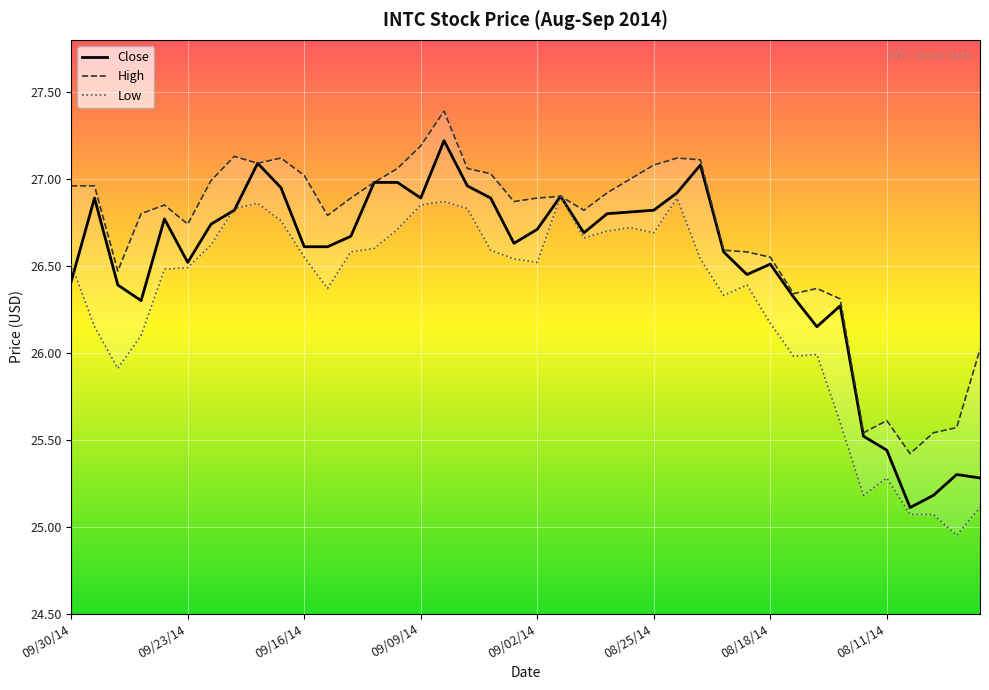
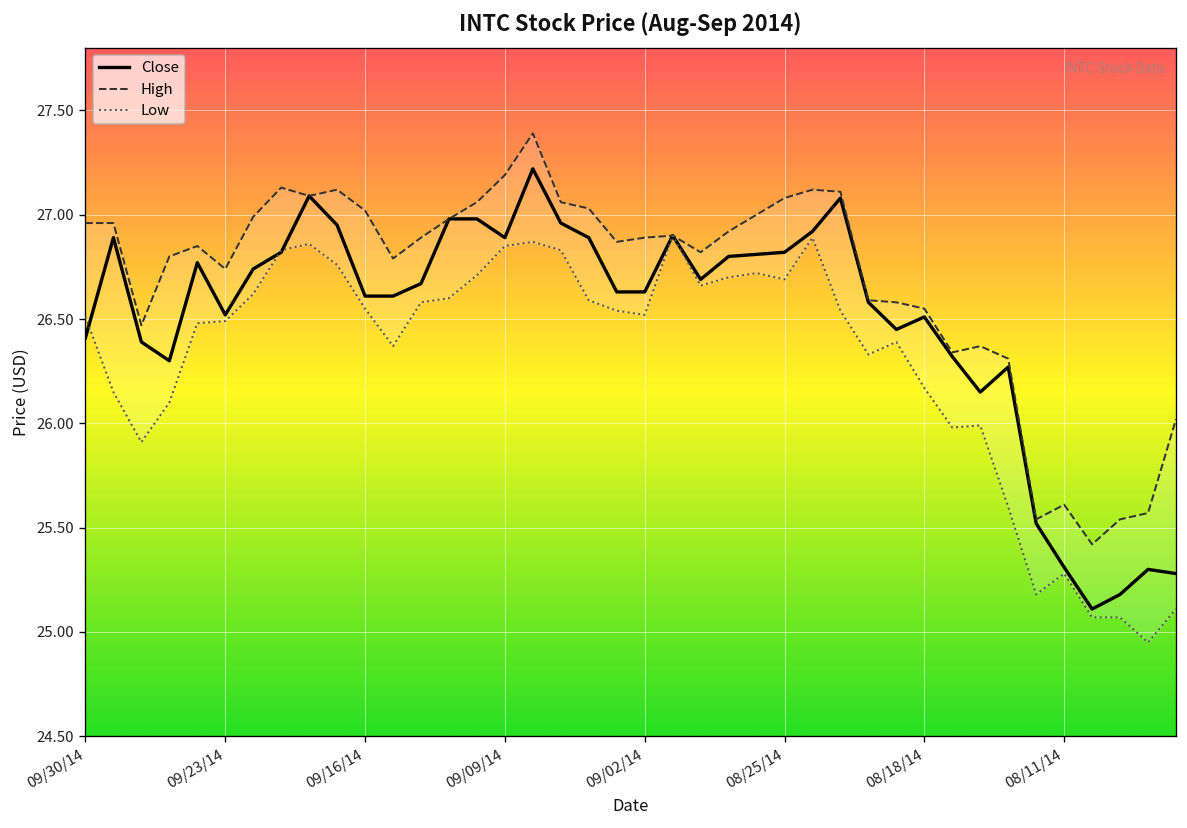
  {
    "Close": {
      "09/30/14": 26.41,
      "09/23/14": 26.52,
      "09/16/14": 26.61,
      "09/09/14": 26.89,
-     "09/02/14": 26.71,
+     "09/02/14": 26.63,
      "08/25/14": 26.82,
      "08/18/14": 26.51,
-     "08/11/14": 25.44
+     "08/11/14": 25.31
    }
  }
